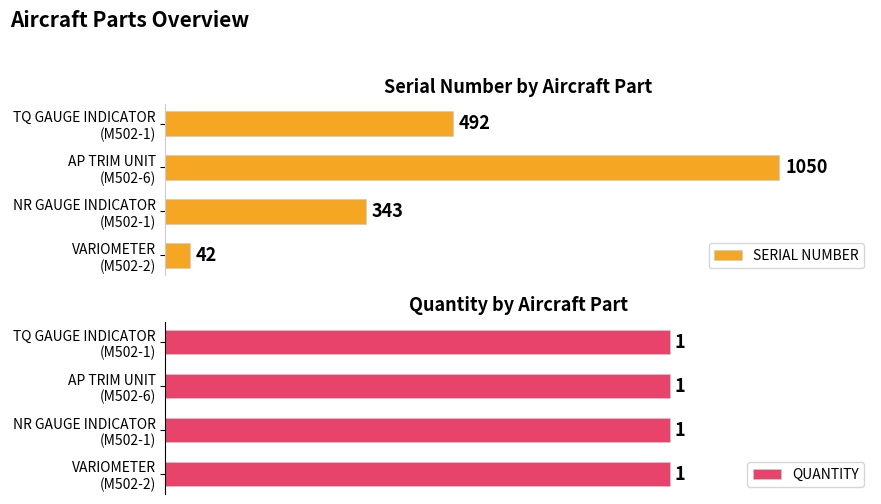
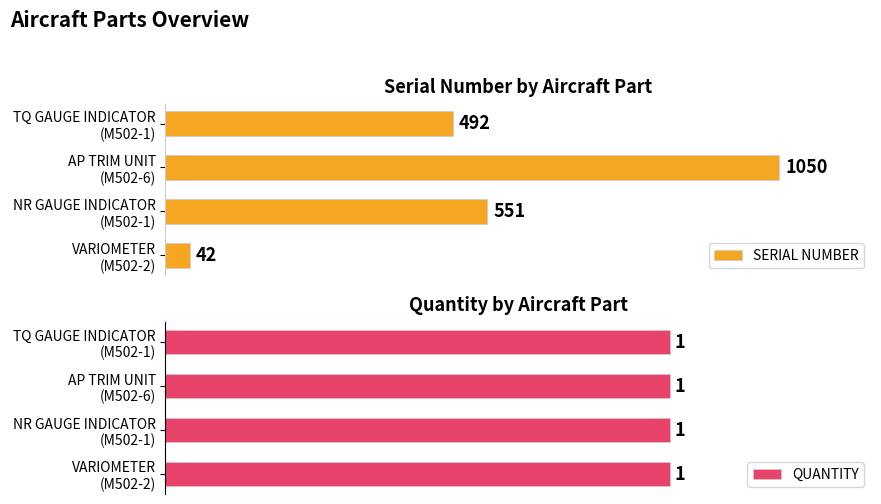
  {
    "Serial Number by Aircraft Part": {
      "TQ GAUGE INDICATOR (M502-1)": 492,
      "AP TRIM UNIT (M502-6)": 1050,
-     "NR GAUGE INDICATOR (M502-1)": 343,
+     "NR GAUGE INDICATOR (M502-1)": 551,
      "VARIOMETER (M502-2)": 42
    },
    "Quantity by Aircraft Part": {
      "TQ GAUGE INDICATOR (M502-1)": 1,
      "AP TRIM UNIT (M502-6)": 1,
      "NR GAUGE INDICATOR (M502-1)": 1,
      "VARIOMETER (M502-2)": 1
    }
  }
